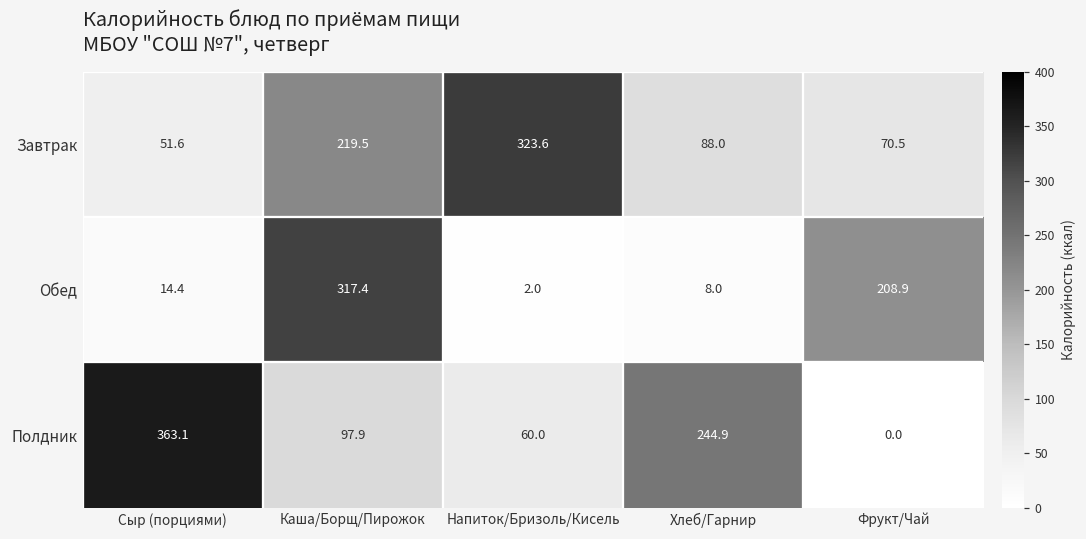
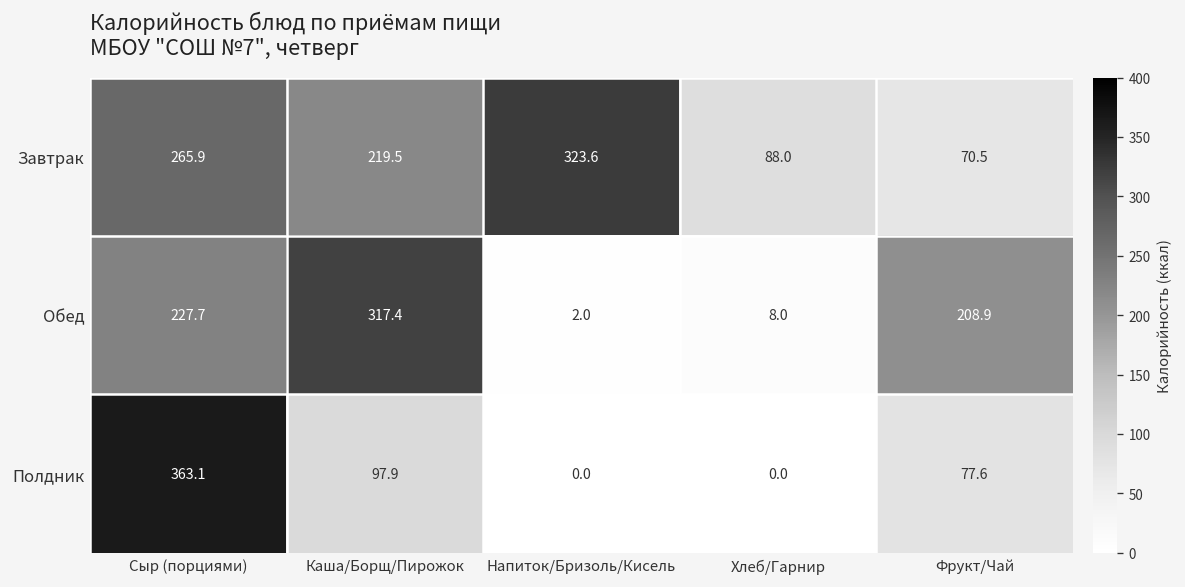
  {
    "Завтрак": {
-     "Сыр (порциями)": 51.6,
+     "Сыр (порциями)": 265.9,
      "Каша/Борщ/Пирожок": 219.5,
      "Напиток/Бризоль/Кисель": 323.6,
      "Хлеб/Гарнир": 88.0,
      "Фрукт/Чай": 70.5
    },
    "Обед": {
-     "Сыр (порциями)": 14.4,
+     "Сыр (порциями)": 227.7,
      "Каша/Борщ/Пирожок": 317.4,
      "Напиток/Бризоль/Кисель": 2.0,
      "Хлеб/Гарнир": 8.0,
      "Фрукт/Чай": 208.9
    },
    "Полдник": {
      "Сыр (порциями)": 363.1,
      "Каша/Борщ/Пирожок": 97.9,
-     "Напиток/Бризоль/Кисель": 60.0,
-     "Хлеб/Гарнир": 244.9,
-     "Фрукт/Чай": 0.0
+     "Напиток/Бризоль/Кисель": 0.0,
+     "Хлеб/Гарнир": 0.0,
+     "Фрукт/Чай": 77.6
    }
  }
